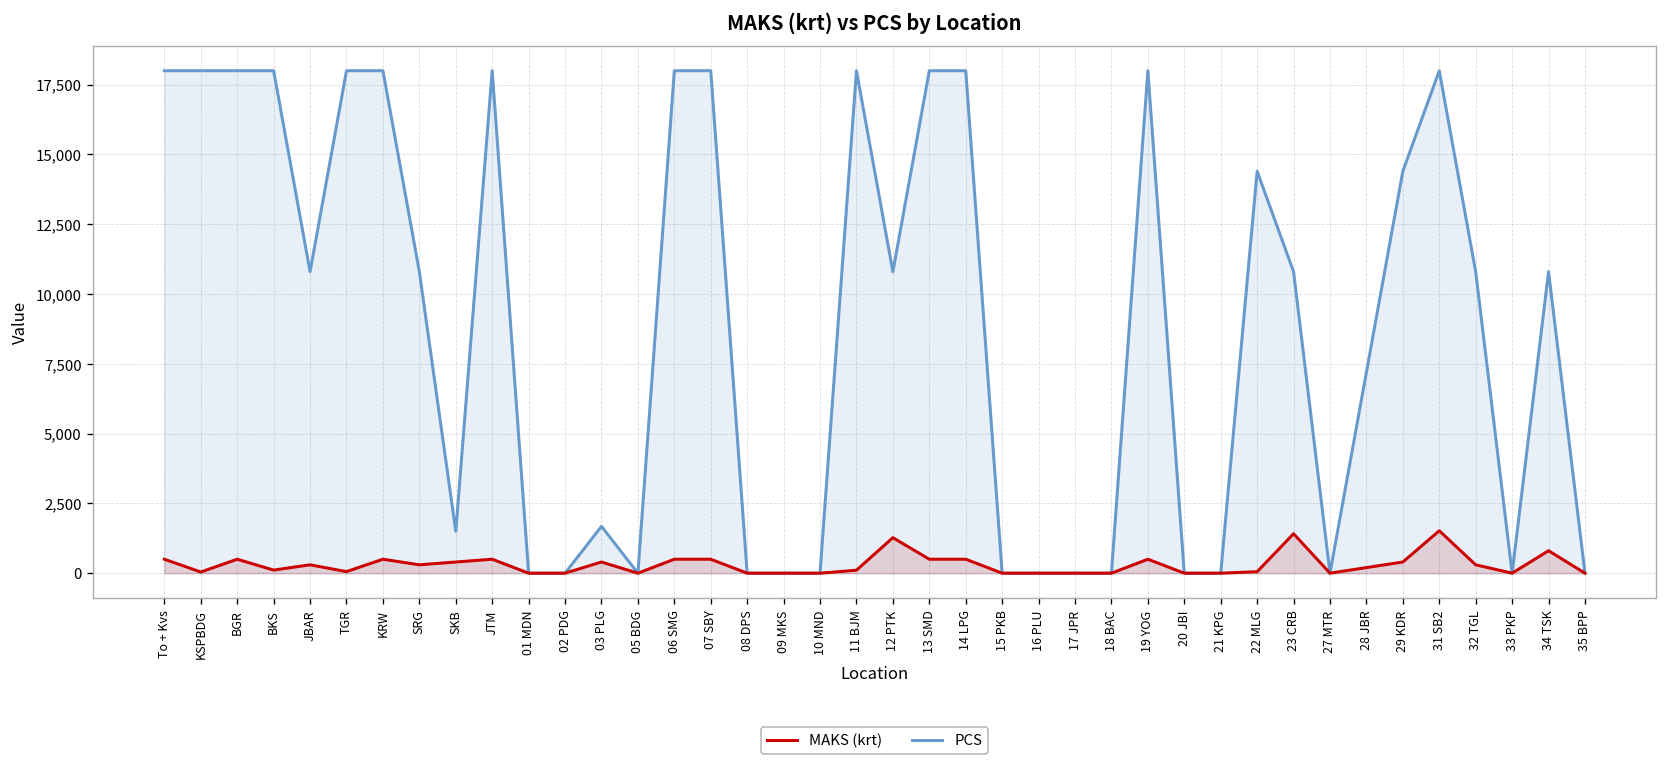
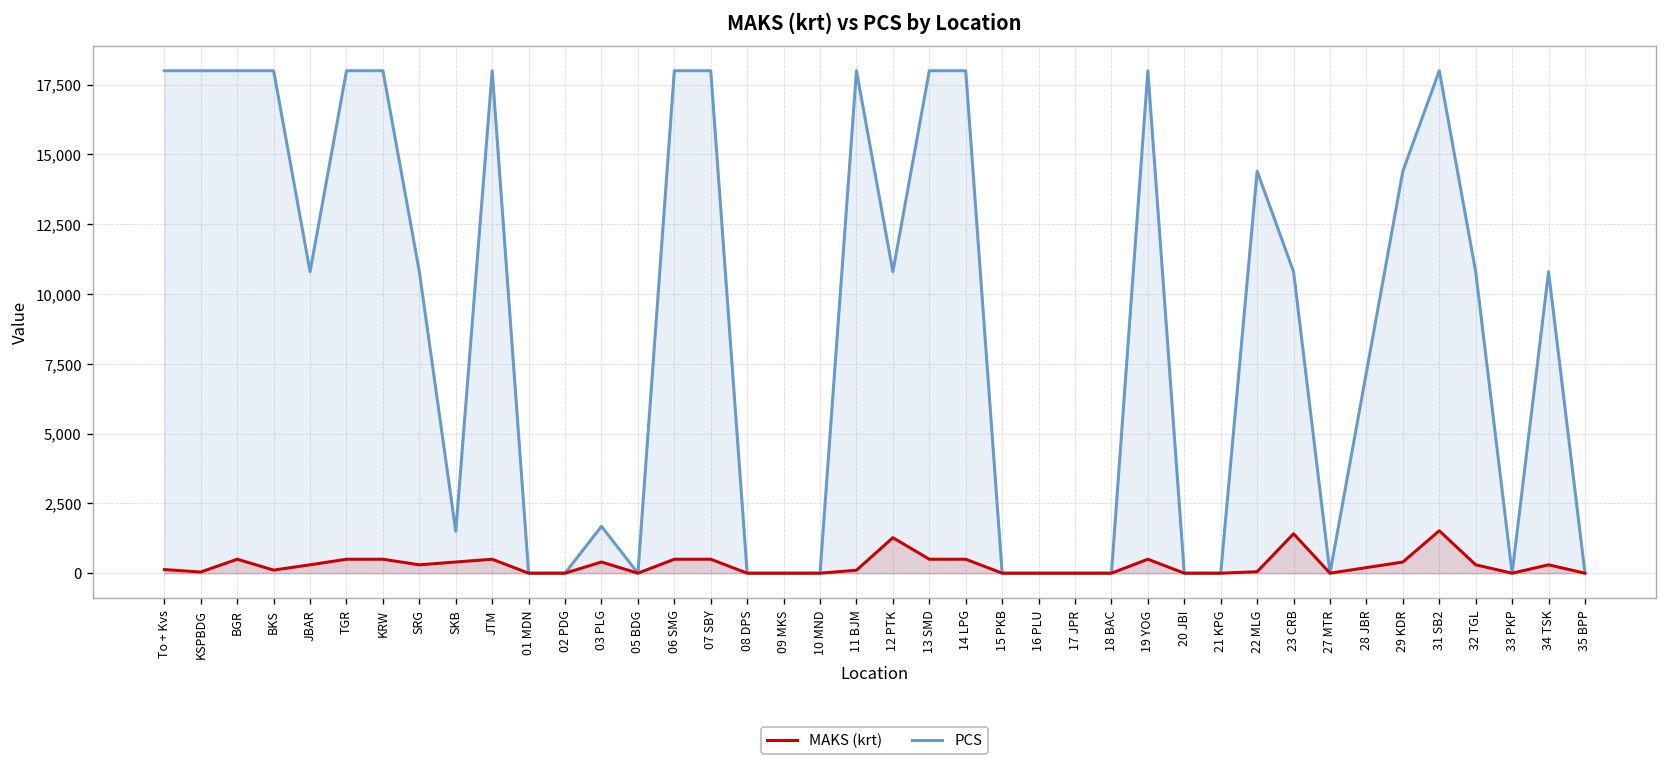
  {
    "MAKS (krt)": {
-     "To + Kvs": "500",
+     "To + Kvs": "100",
      "KSPBDG": "0",
      "BGR": "500",
      "BKS": "100",
      "JBAR": "300",
-     "TGR": "100",
+     "TGR": "500",
      "KRW": "500",
      "SRG": "300",
      "SKB": "400",
      "JTM": "500",
      "03 PLG": "400",
      "06 SMG": "500",
      "07 SBY": "500",
      "11 BJM": "100",
      "12 PTK": "1,300",
      "13 SMD": "500",
      "14 LPG": "500",
      "19 YOG": "500",
      "22 MLG": "100",
      "23 CRB": "1,400",
      "28 JBR": "200",
      "29 KDR": "400",
      "31 SB2": "1,500",
      "32 TGL": "300",
-     "34 TSK": "800"
+     "34 TSK": "300"
    },
    "PCS": {
      "To + Kvs": "18,000",
      "KSPBDG": "18,000",
      "BGR": "18,000",
      "BKS": "18,000",
      "JBAR": "10,800",
      "TGR": "18,000",
      "KRW": "18,000",
      "SRG": "10,800",
      "SKB": "1,500",
      "JTM": "18,000",
      "03 PLG": "1,700",
      "06 SMG": "18,000",
      "07 SBY": "18,000",
      "11 BJM": "18,000",
      "12 PTK": "10,800",
      "13 SMD": "18,000",
      "14 LPG": "18,000",
      "19 YOG": "18,000",
      "22 MLG": "14,400",
      "23 CRB": "10,800",
      "28 JBR": "7,200",
      "29 KDR": "14,400",
      "31 SB2": "18,000",
      "32 TGL": "10,800",
      "34 TSK": "10,800"
    }
  }
